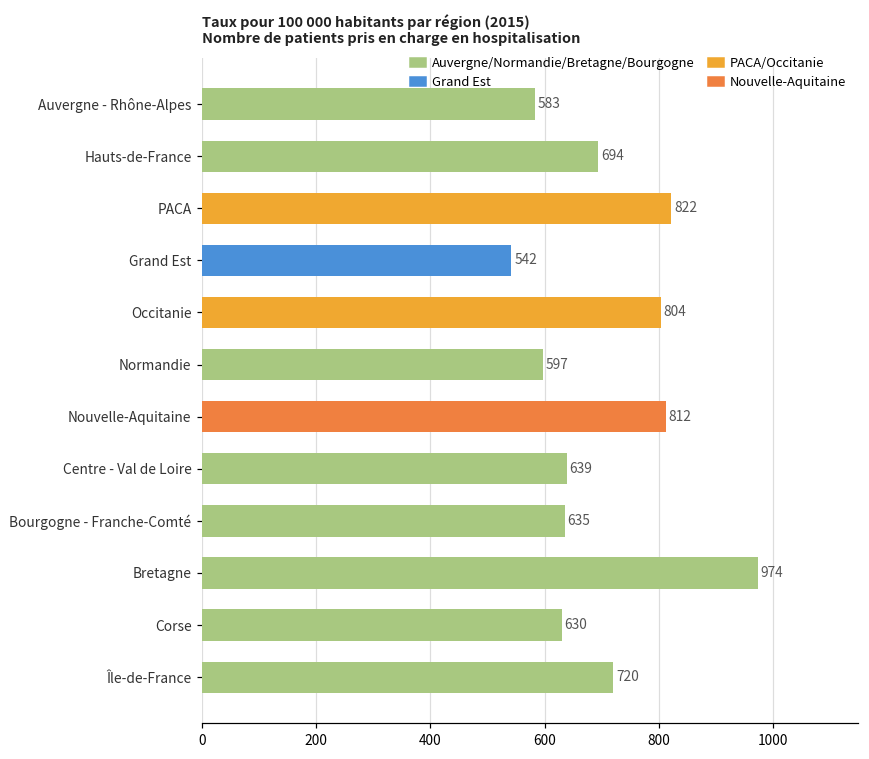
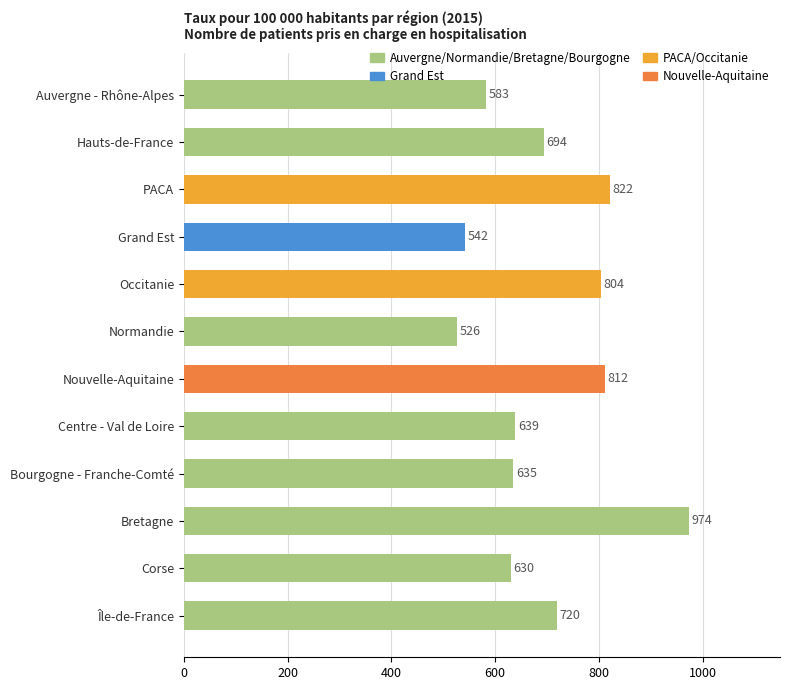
  {
    "Auvergne - Rhône-Alpes": 583,
    "Hauts-de-France": 694,
    "PACA": 822,
    "Grand Est": 542,
    "Occitanie": 804,
-   "Normandie": 597,
+   "Normandie": 526,
    "Nouvelle-Aquitaine": 812,
    "Centre - Val de Loire": 639,
    "Bourgogne - Franche-Comté": 635,
    "Bretagne": 974,
    "Corse": 630,
    "Île-de-France": 720
  }
